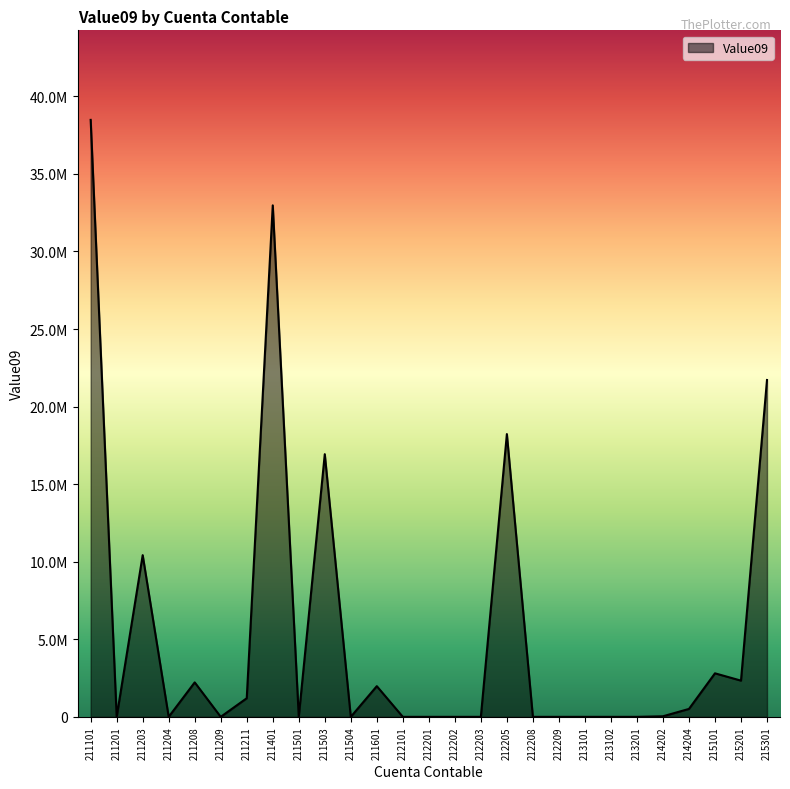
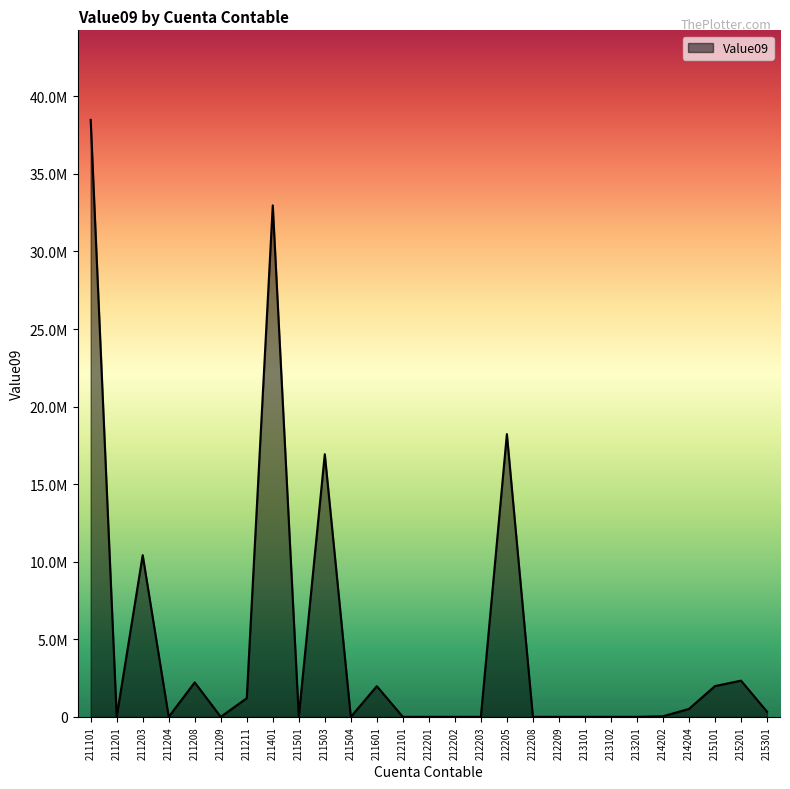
  {
    "211101": 38500000,
    "211201": 0,
    "211203": 10400000,
    "211204": 0,
    "211208": 2200000,
    "211209": 0,
    "211211": 1200000,
    "211401": 33000000,
    "211501": 0,
    "211503": 16900000,
    "211504": 0,
    "211601": 2000000,
    "212101": 0,
    "212201": 0,
    "212202": 0,
    "212203": 0,
    "212205": 18200000,
    "212208": 0,
    "212209": 0,
    "213101": 0,
    "213102": 0,
    "213201": 0,
    "214202": 0,
    "214204": 500000,
-   "215101": 2800000,
+   "215101": 2000000,
    "215201": 2300000,
-   "215301": 21700000
+   "215301": 300000
  }
